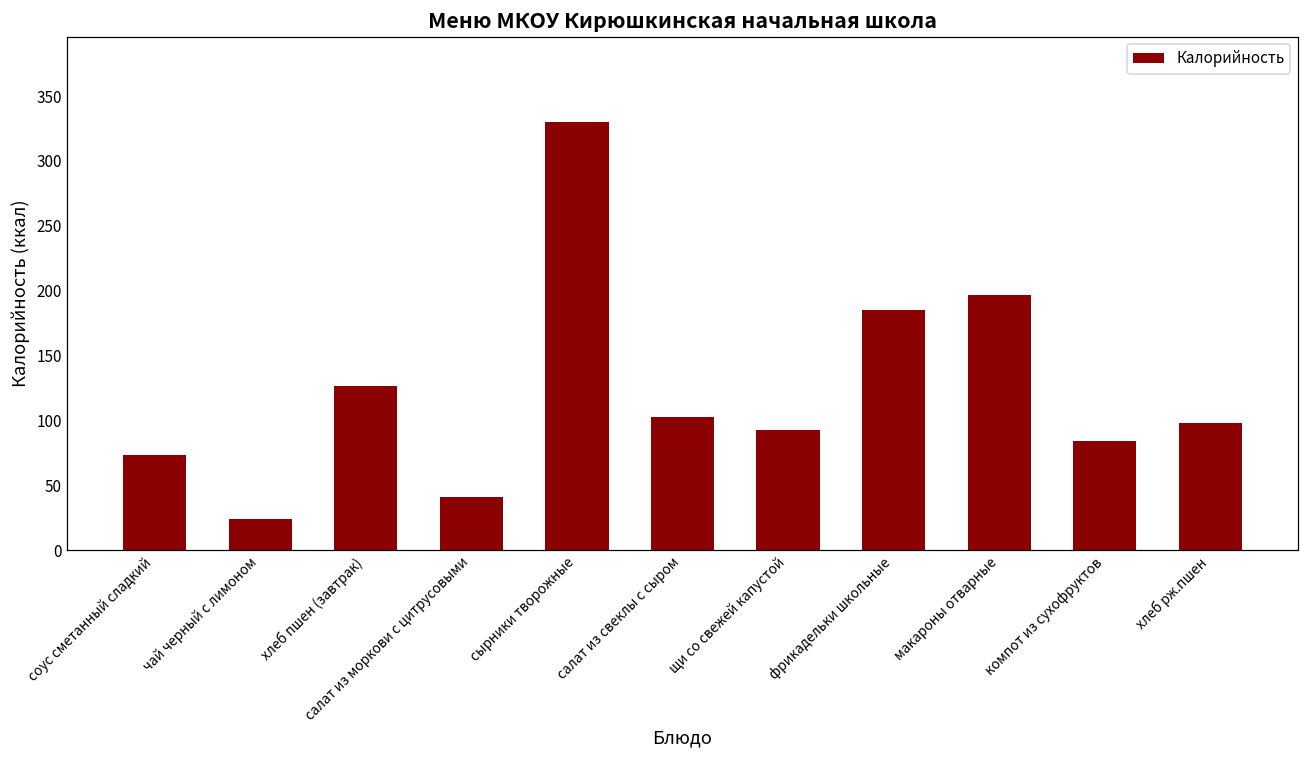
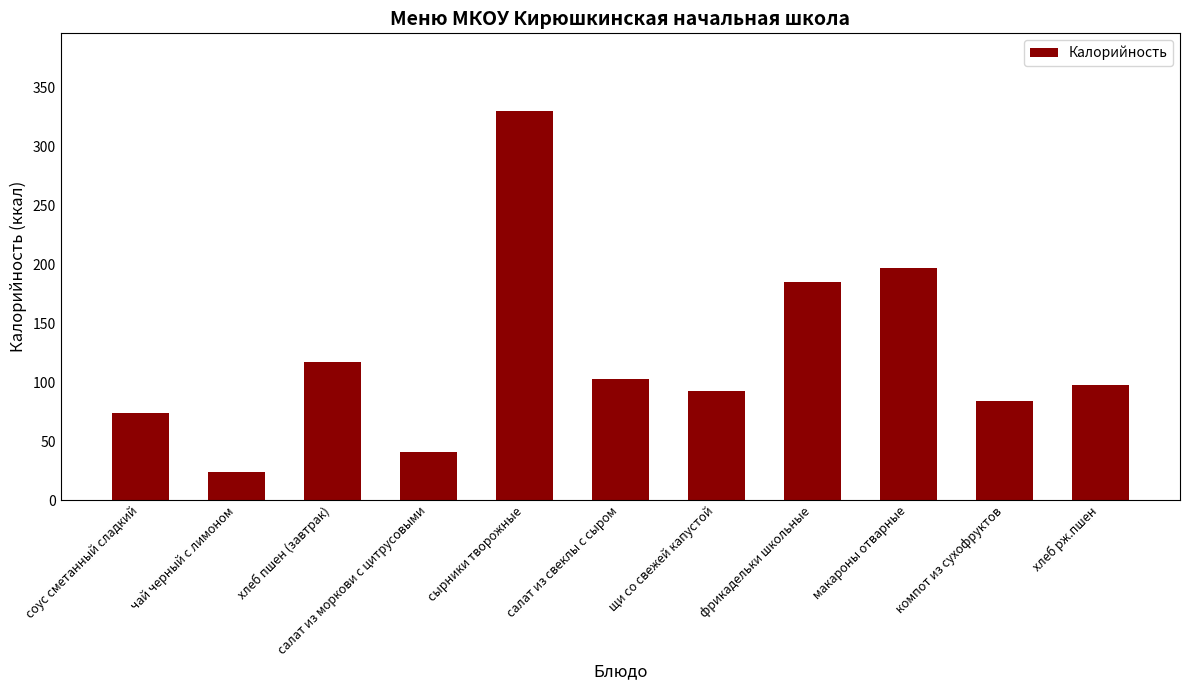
  {
    "соус сметанный сладкий": 74,
    "чай черный с лимоном": 24,
-   "хлеб пшен (завтрак)": 127,
+   "хлеб пшен (завтрак)": 117,
    "салат из моркови с цитрусовыми": 41,
    "сырники творожные": 330,
    "салат из свеклы с сыром": 103,
    "щи со свежей капустой": 93,
    "фрикадельки школьные": 185,
    "макароны отварные": 197,
    "компот из сухофруктов": 84,
    "хлеб рж.пшен": 98
  }
